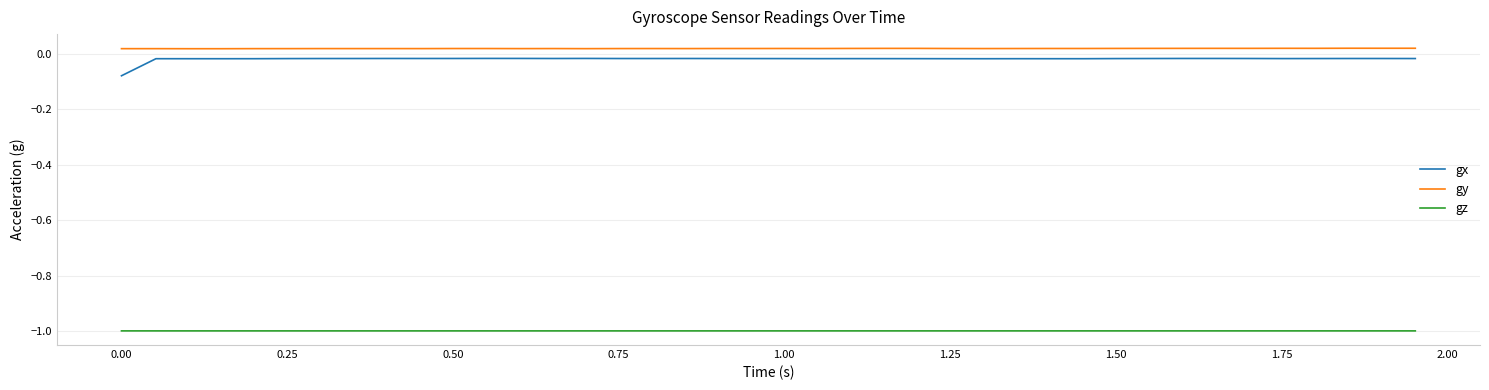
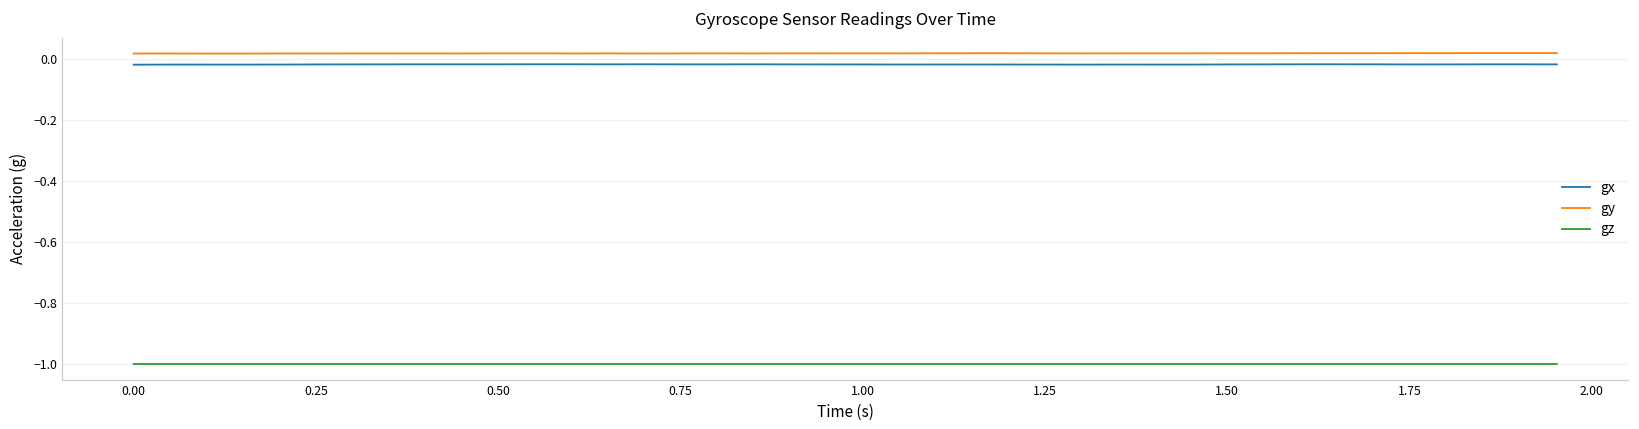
  {
    "gx": {
-     "0.00": -0.08
+     "0.00": -0.02
    },
    "gy": {
      "0.00": 0.02
    },
    "gz": {
      "0.00": -1.00
    }
  }
